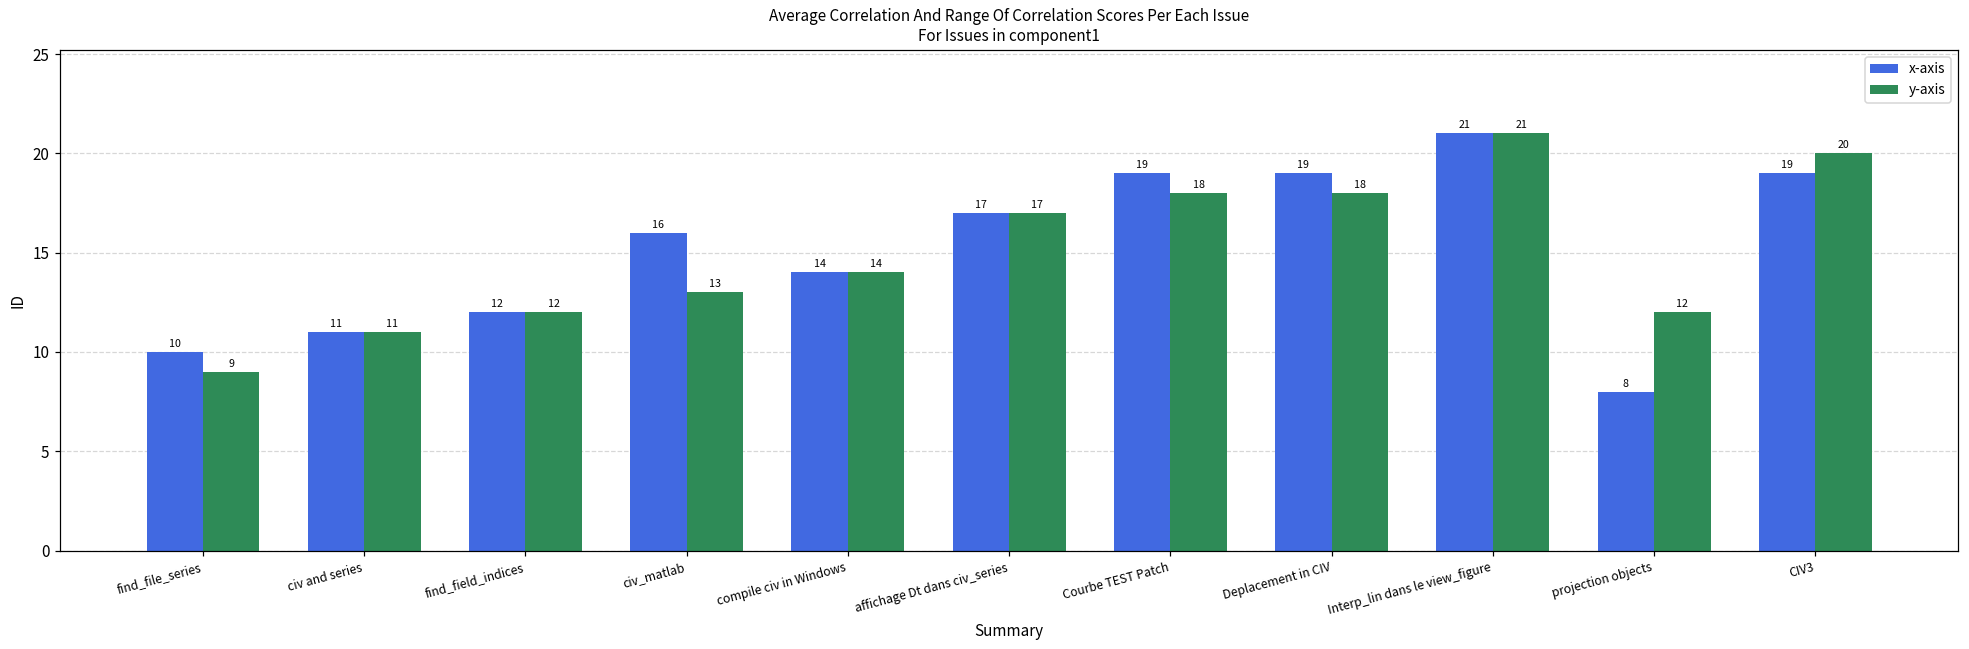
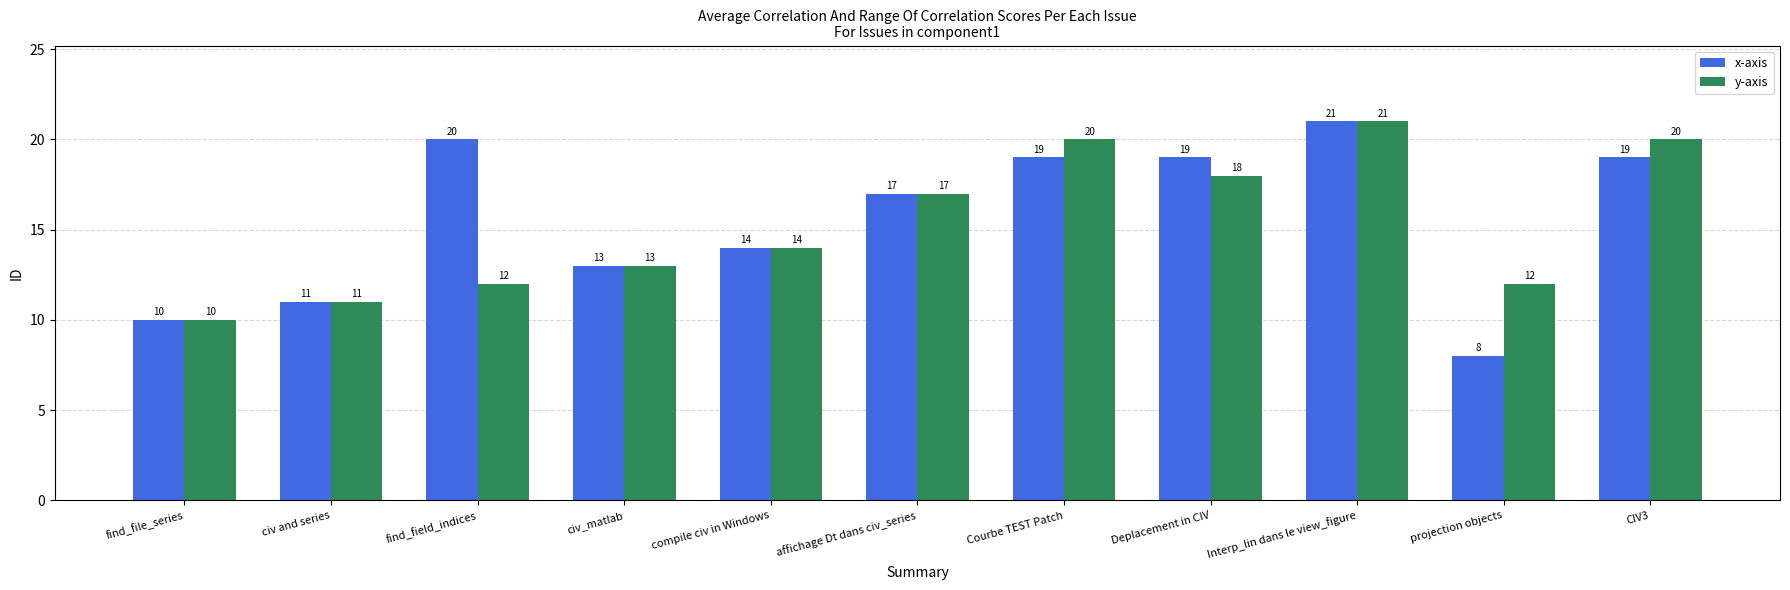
  {
    "x-axis": {
      "find_file_series": 10,
      "civ and series": 11,
-     "find_field_indices": 12,
-     "civ_matlab": 16,
+     "find_field_indices": 20,
+     "civ_matlab": 13,
      "compile civ in Windows": 14,
      "affichage Dt dans civ_series": 17,
      "Courbe TEST Patch": 19,
      "Deplacement in CIV": 19,
      "Interp_lin dans le view_figure": 21,
      "projection objects": 8,
      "CIV3": 19
    },
    "y-axis": {
-     "find_file_series": 9,
+     "find_file_series": 10,
      "civ and series": 11,
      "find_field_indices": 12,
      "civ_matlab": 13,
      "compile civ in Windows": 14,
      "affichage Dt dans civ_series": 17,
-     "Courbe TEST Patch": 18,
+     "Courbe TEST Patch": 20,
      "Deplacement in CIV": 18,
      "Interp_lin dans le view_figure": 21,
      "projection objects": 12,
      "CIV3": 20
    }
  }
